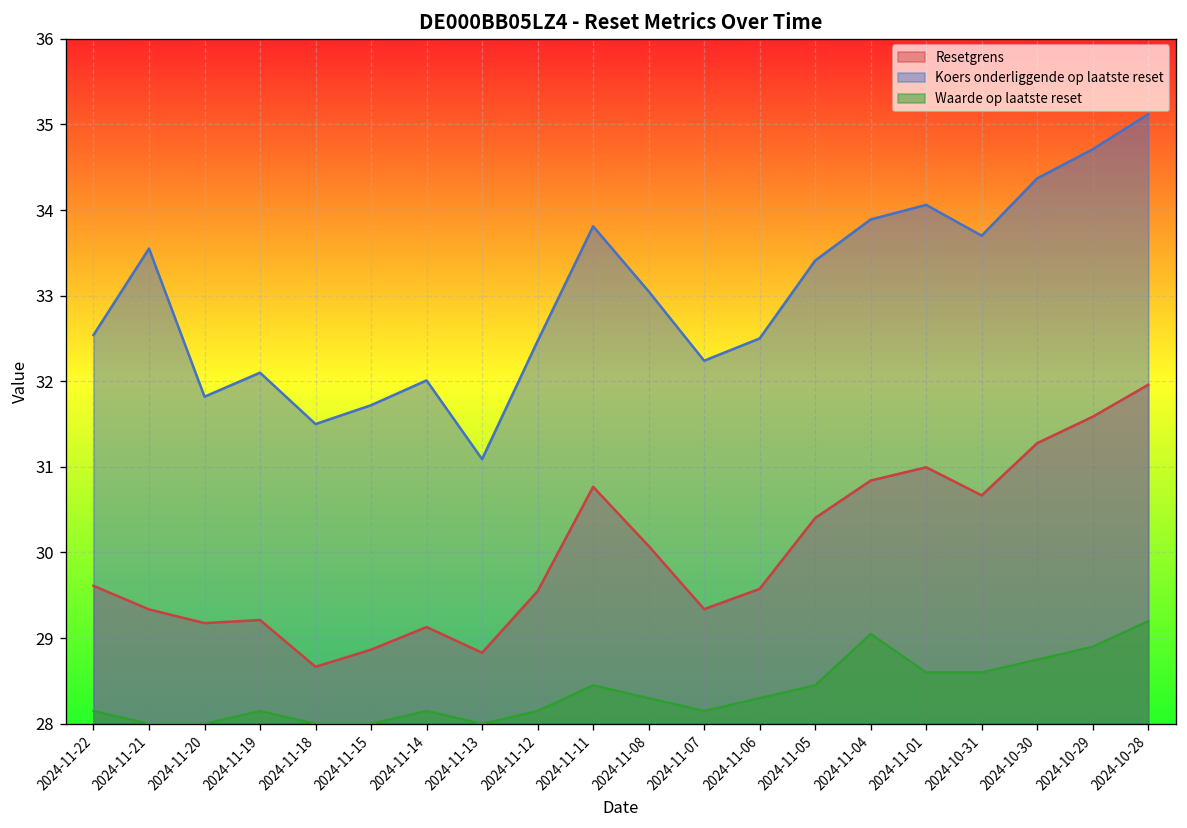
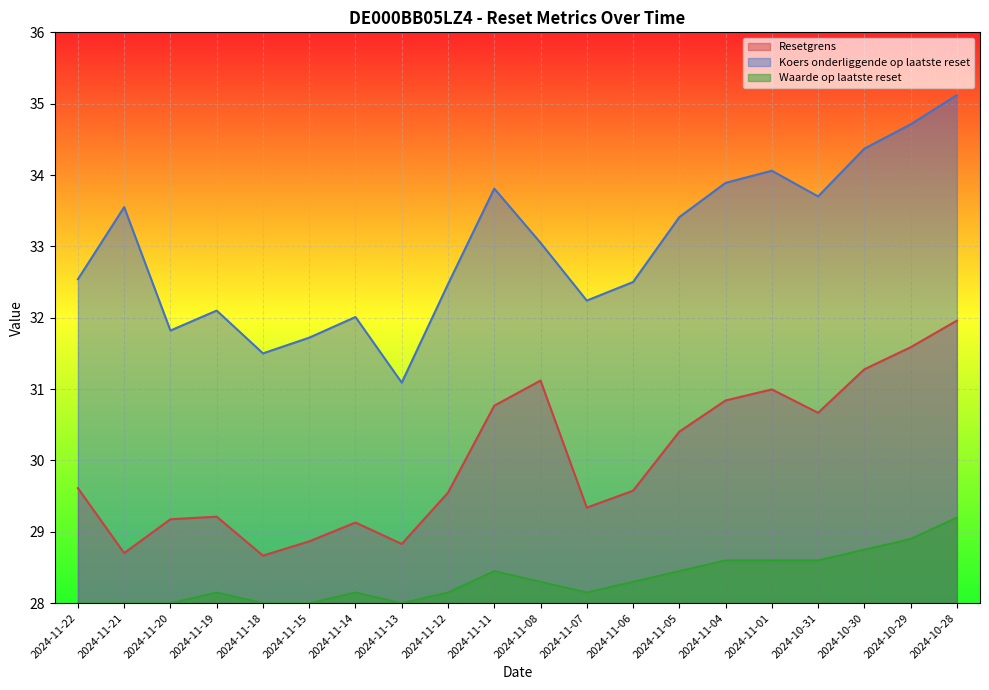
  {
    "Resetgrens": {
      "2024-11-22": 29.6,
-     "2024-11-21": 29.3,
+     "2024-11-21": 28.7,
      "2024-11-20": 29.2,
      "2024-11-19": 29.2,
      "2024-11-18": 28.7,
      "2024-11-15": 28.9,
      "2024-11-14": 29.1,
      "2024-11-13": 28.8,
      "2024-11-12": 29.5,
      "2024-11-11": 30.8,
-     "2024-11-08": 30.1,
+     "2024-11-08": 31.1,
      "2024-11-07": 29.3,
      "2024-11-06": 29.6,
      "2024-11-05": 30.4,
      "2024-11-04": 30.8,
      "2024-11-01": 31.0,
      "2024-10-31": 30.7,
      "2024-10-30": 31.3,
      "2024-10-29": 31.6,
      "2024-10-28": 32.0
    },
    "Koers onderliggende op laatste reset": {
      "2024-11-22": 32.5,
      "2024-11-21": 33.6,
      "2024-11-20": 31.8,
      "2024-11-19": 32.1,
      "2024-11-18": 31.5,
      "2024-11-15": 31.7,
      "2024-11-14": 32.0,
      "2024-11-13": 31.1,
      "2024-11-12": 32.5,
      "2024-11-11": 33.8,
      "2024-11-08": 33.1,
      "2024-11-07": 32.2,
      "2024-11-06": 32.5,
      "2024-11-05": 33.4,
      "2024-11-04": 33.9,
      "2024-11-01": 34.1,
      "2024-10-31": 33.7,
      "2024-10-30": 34.4,
      "2024-10-29": 34.7,
      "2024-10-28": 35.1
    },
    "Waarde op laatste reset": {
-     "2024-11-22": 28.1,
+     "2024-11-22": 28.0,
      "2024-11-21": 28.0,
      "2024-11-20": 28.0,
      "2024-11-19": 28.1,
      "2024-11-18": 28.0,
      "2024-11-15": 28.0,
      "2024-11-14": 28.1,
      "2024-11-13": 28.0,
      "2024-11-12": 28.1,
      "2024-11-11": 28.4,
      "2024-11-08": 28.3,
      "2024-11-07": 28.1,
      "2024-11-06": 28.3,
      "2024-11-05": 28.4,
-     "2024-11-04": 29.0,
+     "2024-11-04": 28.6,
      "2024-11-01": 28.6,
      "2024-10-31": 28.6,
      "2024-10-30": 28.7,
      "2024-10-29": 28.9,
      "2024-10-28": 29.2
    }
  }
